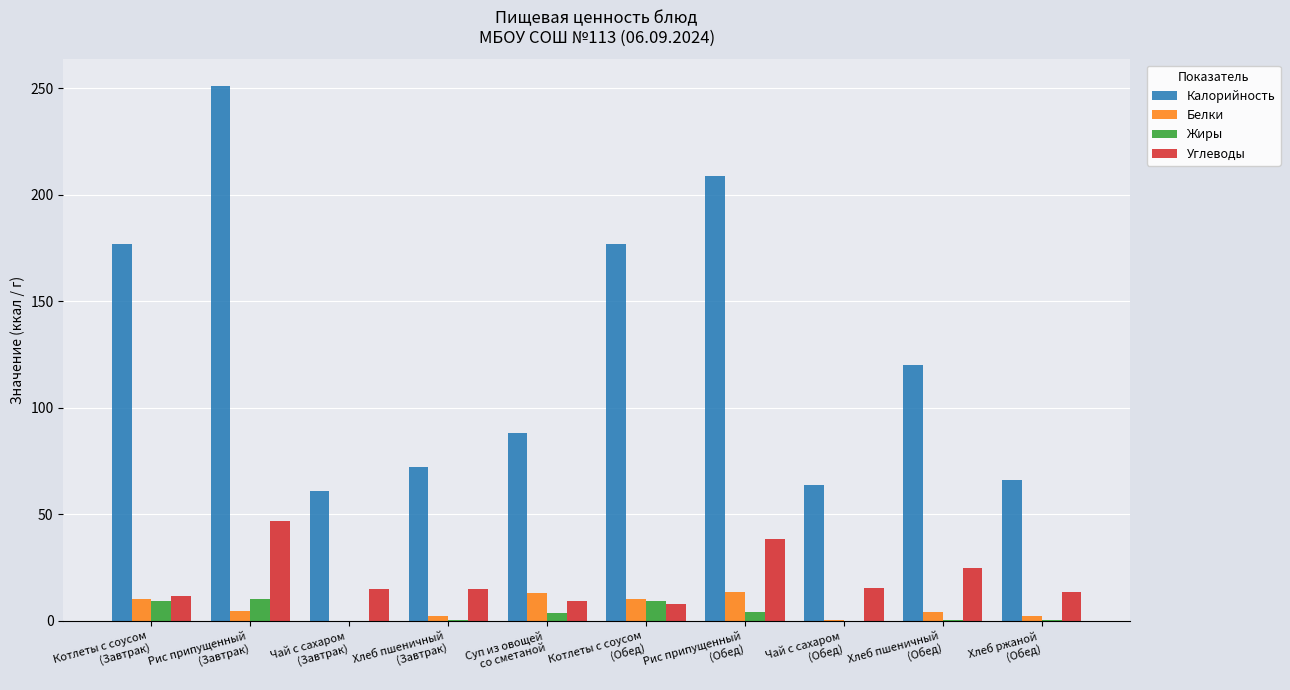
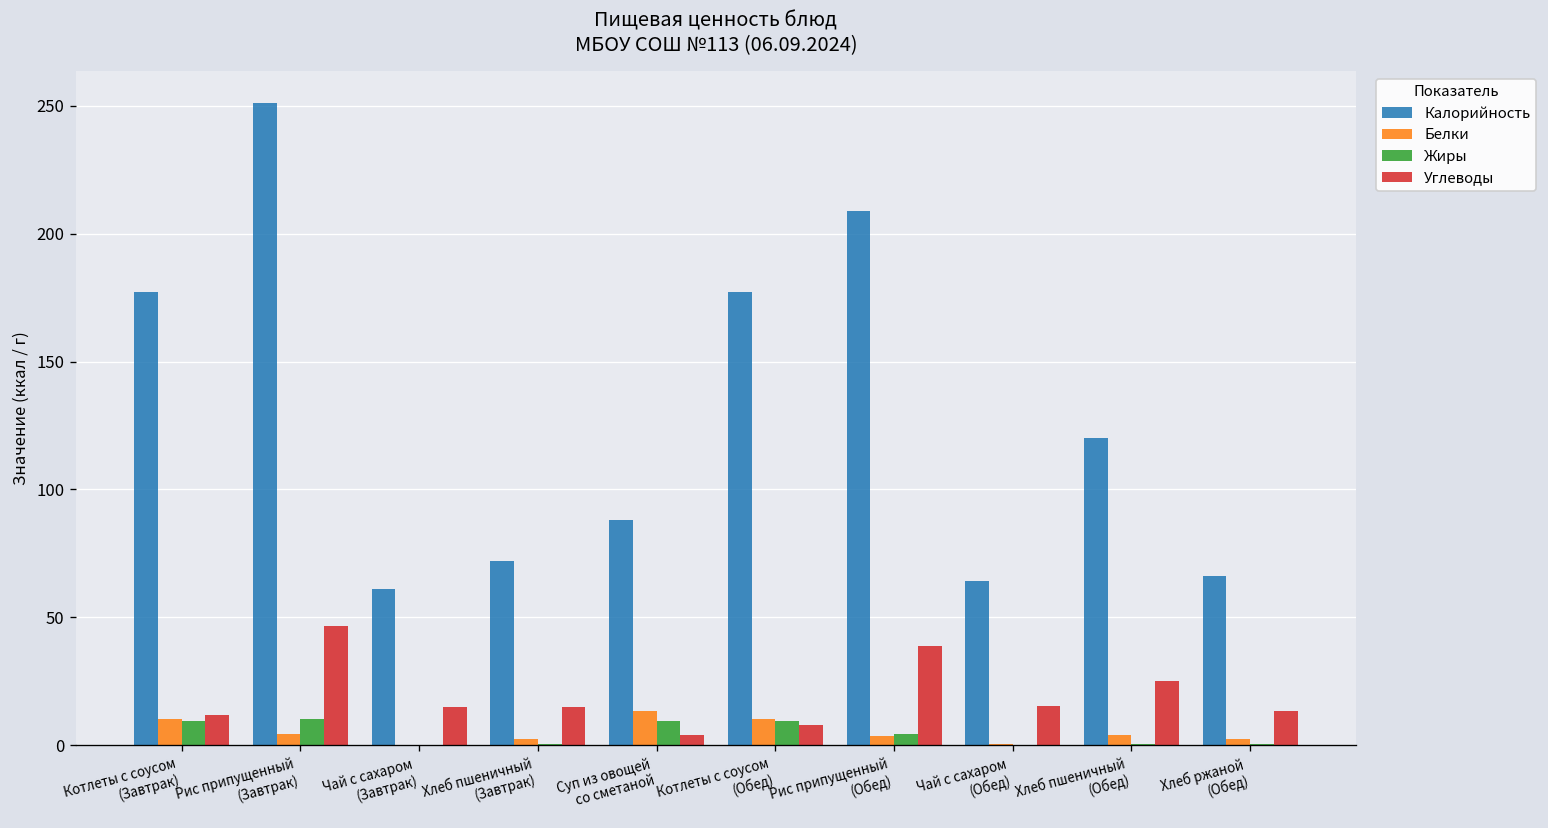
  {
    "Калорийность": {
      "Котлеты с соусом (Завтрак)": 177,
      "Рис припущенный (Завтрак)": 251,
      "Чай с сахаром (Завтрак)": 61,
      "Хлеб пшеничный (Завтрак)": 72,
      "Суп из овощей со сметаной": 88,
      "Котлеты с соусом (Обед)": 177,
      "Рис припущенный (Обед)": 209,
      "Чай с сахаром (Обед)": 64,
      "Хлеб пшеничный (Обед)": 120,
      "Хлеб ржаной (Обед)": 66
    },
    "Белки": {
      "Котлеты с соусом (Завтрак)": 10,
      "Рис припущенный (Завтрак)": 4,
      "Хлеб пшеничный (Завтрак)": 2,
      "Суп из овощей со сметаной": 13,
      "Котлеты с соусом (Обед)": 10,
-     "Рис припущенный (Обед)": 14,
+     "Рис припущенный (Обед)": 4,
      "Хлеб пшеничный (Обед)": 4,
      "Хлеб ржаной (Обед)": 2
    },
    "Жиры": {
      "Котлеты с соусом (Завтрак)": 10,
      "Рис припущенный (Завтрак)": 10,
-     "Суп из овощей со сметаной": 4,
+     "Суп из овощей со сметаной": 9,
      "Котлеты с соусом (Обед)": 10,
      "Рис припущенный (Обед)": 4
    },
    "Углеводы": {
      "Котлеты с соусом (Завтрак)": 12,
      "Рис припущенный (Завтрак)": 47,
      "Чай с сахаром (Завтрак)": 15,
      "Хлеб пшеничный (Завтрак)": 15,
-     "Суп из овощей со сметаной": 9,
+     "Суп из овощей со сметаной": 4,
      "Котлеты с соусом (Обед)": 8,
      "Рис припущенный (Обед)": 39,
      "Чай с сахаром (Обед)": 15,
      "Хлеб пшеничный (Обед)": 25,
      "Хлеб ржаной (Обед)": 14
    }
  }
